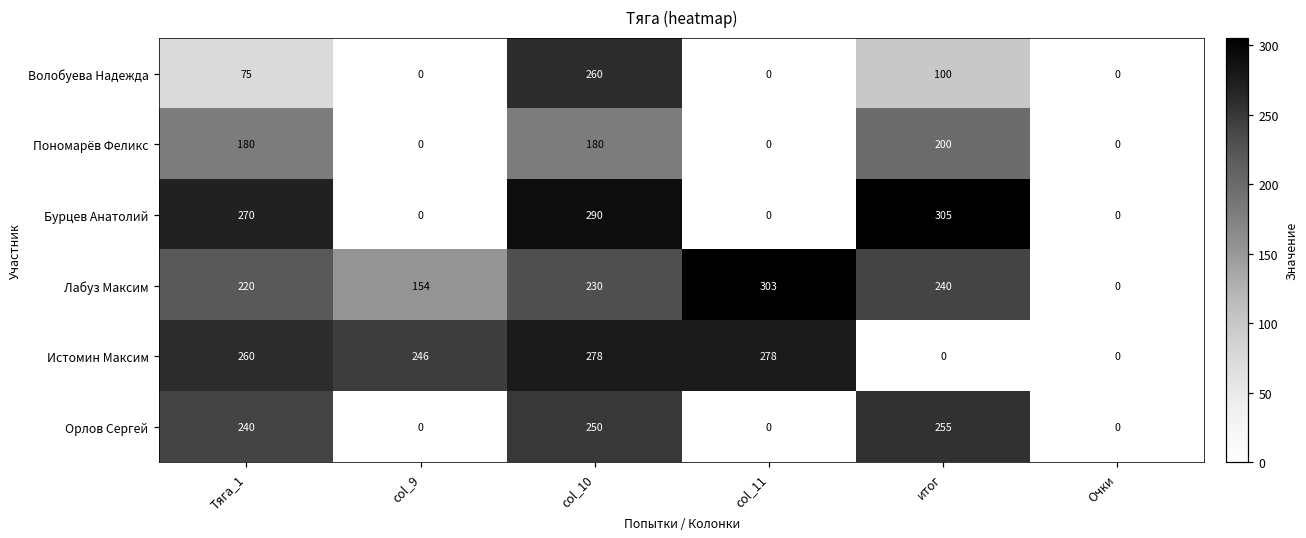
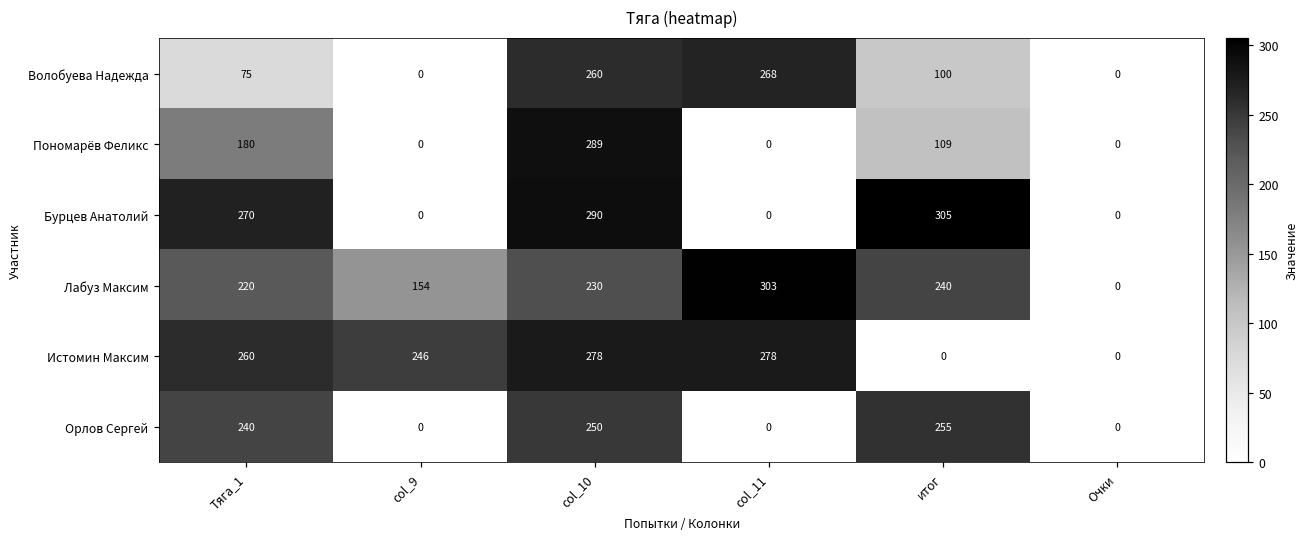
  {
    "Волобуева Надежда": {
      "Тяга_1": 75,
      "col_9": 0,
      "col_10": 260,
-     "col_11": 0,
+     "col_11": 268,
      "итог": 100,
      "Очки": 0
    },
    "Пономарёв Феликс": {
      "Тяга_1": 180,
      "col_9": 0,
-     "col_10": 180,
+     "col_10": 289,
      "col_11": 0,
-     "итог": 200,
+     "итог": 109,
      "Очки": 0
    },
    "Бурцев Анатолий": {
      "Тяга_1": 270,
      "col_9": 0,
      "col_10": 290,
      "col_11": 0,
      "итог": 305,
      "Очки": 0
    },
    "Лабуз Максим": {
      "Тяга_1": 220,
      "col_9": 154,
      "col_10": 230,
      "col_11": 303,
      "итог": 240,
      "Очки": 0
    },
    "Истомин Максим": {
      "Тяга_1": 260,
      "col_9": 246,
      "col_10": 278,
      "col_11": 278,
      "итог": 0,
      "Очки": 0
    },
    "Орлов Сергей": {
      "Тяга_1": 240,
      "col_9": 0,
      "col_10": 250,
      "col_11": 0,
      "итог": 255,
      "Очки": 0
    }
  }
